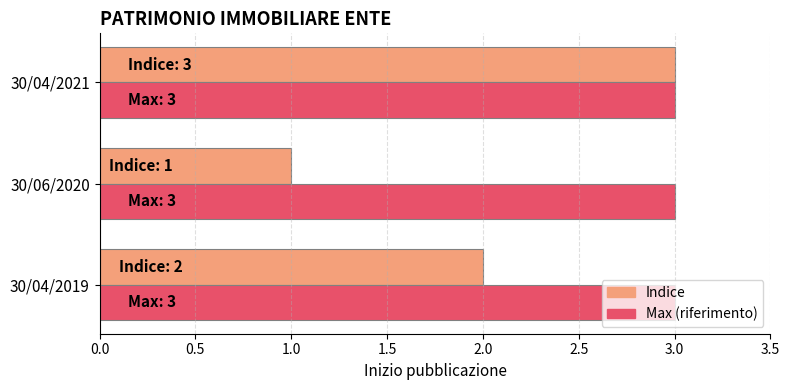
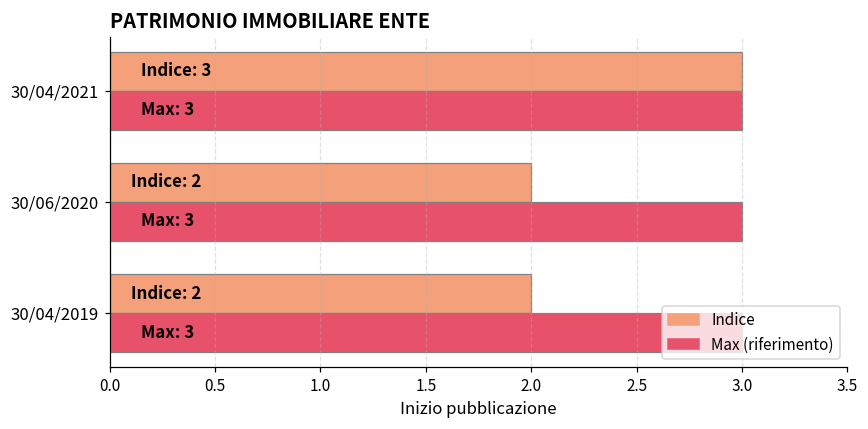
  {
    "Indice": {
      "30/04/2021": 3,
-     "30/06/2020": 1,
+     "30/06/2020": 2,
      "30/04/2019": 2
    },
    "Max (riferimento)": {
      "30/04/2021": 3,
      "30/06/2020": 3
    }
  }
